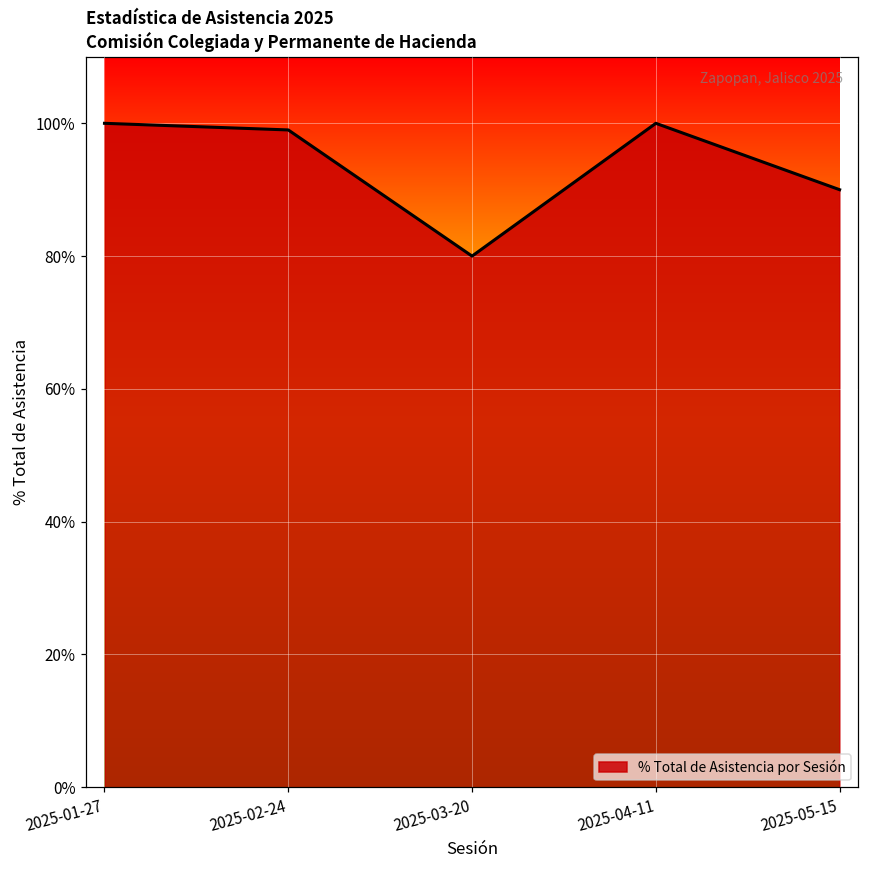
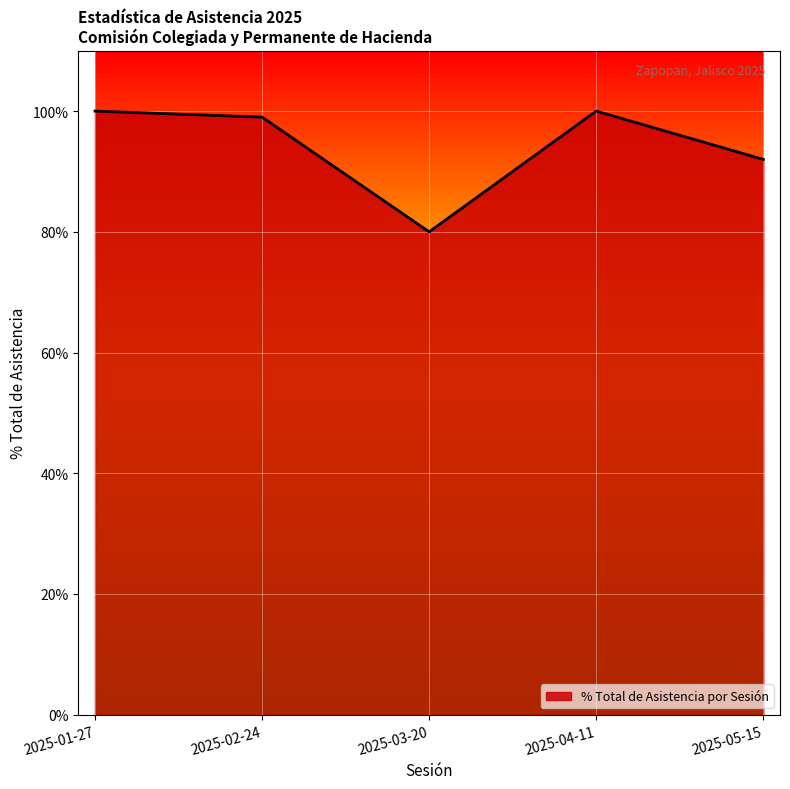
  {
    "2025-01-27": "100%",
    "2025-02-24": "99%",
    "2025-03-20": "80%",
    "2025-04-11": "100%",
-   "2025-05-15": "90%"
+   "2025-05-15": "92%"
  }
